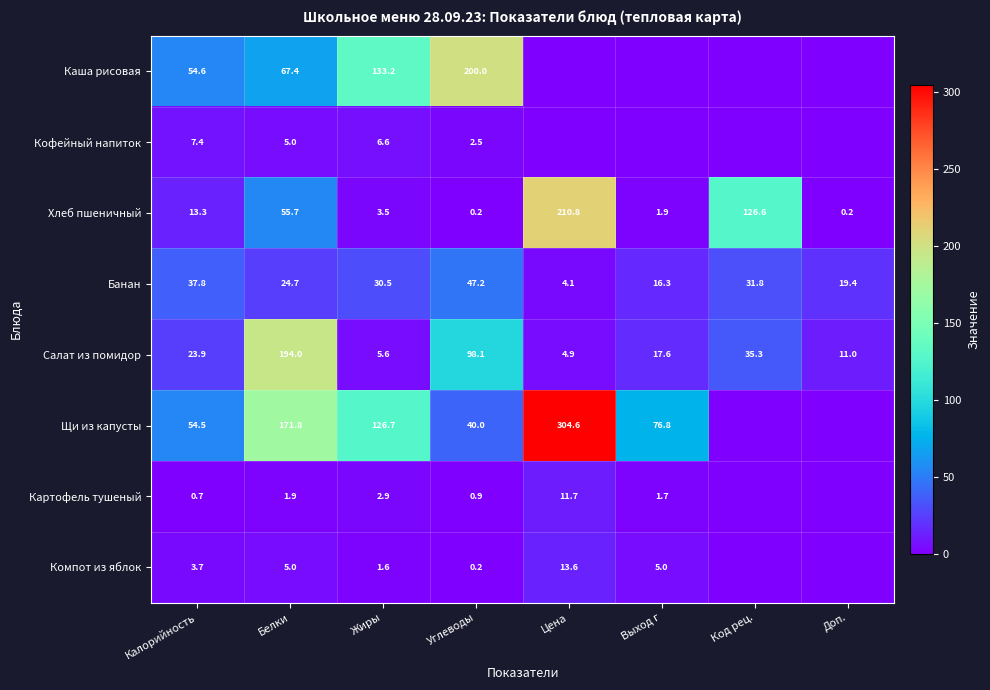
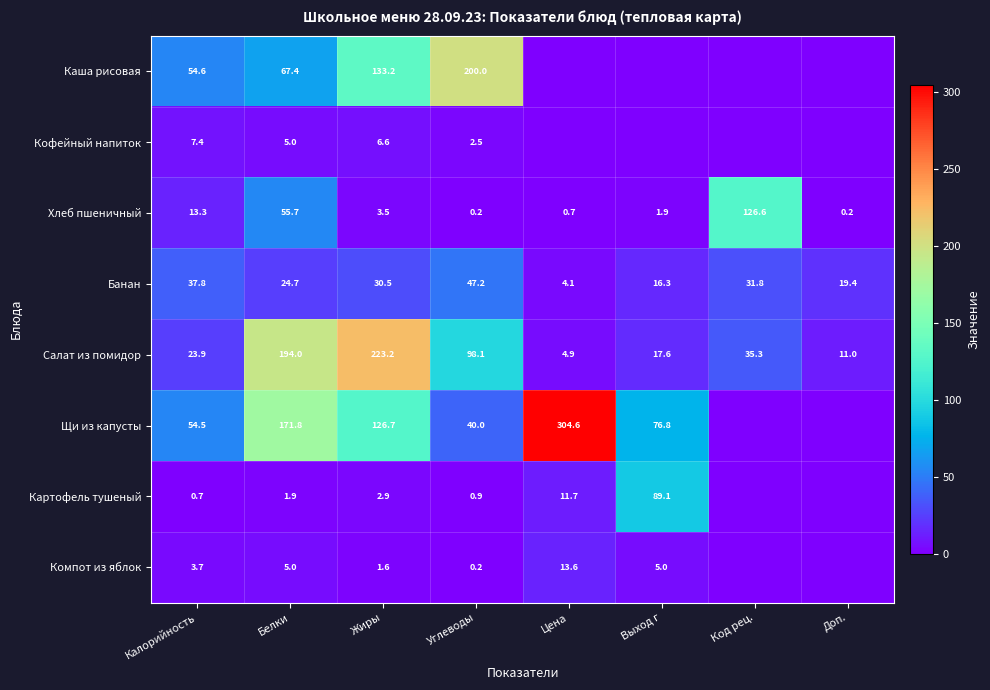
  {
    "Хлеб пшеничный": {
-     "Цена": 210.8
+     "Цена": 0.7
    },
    "Салат из помидор": {
-     "Жиры": 5.6
+     "Жиры": 223.2
    },
    "Картофель тушеный": {
-     "Выход г": 1.7
+     "Выход г": 89.1
    }
  }
